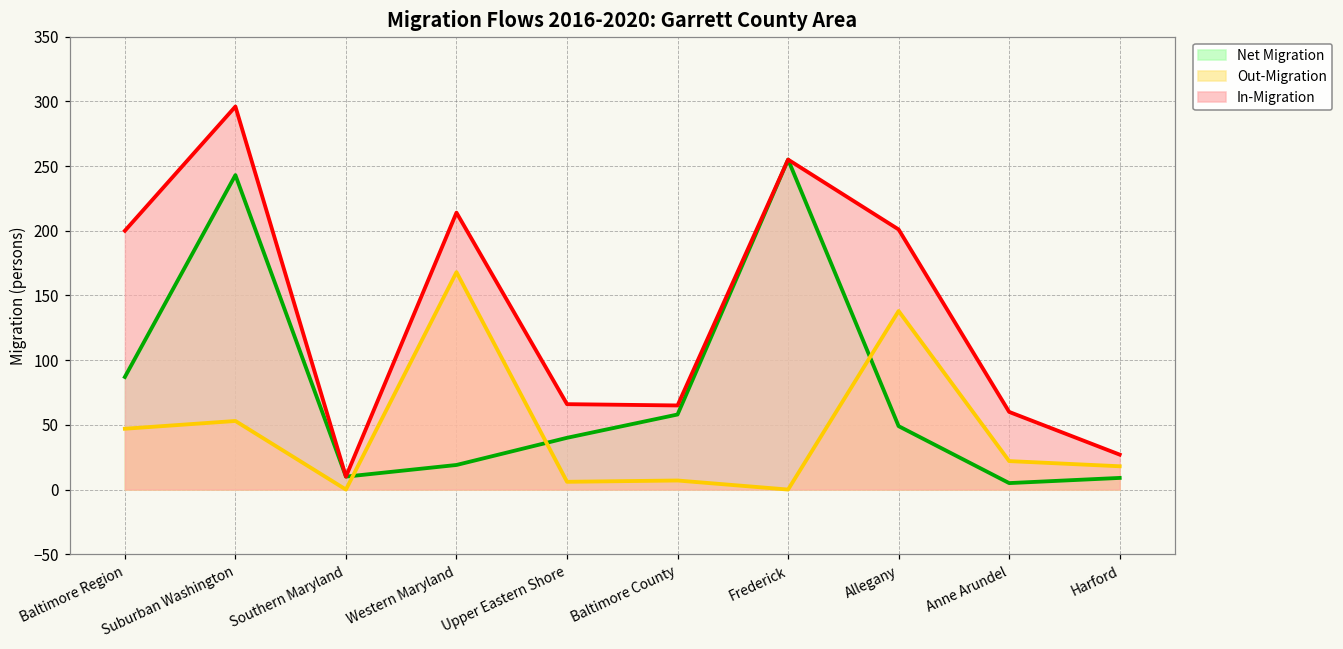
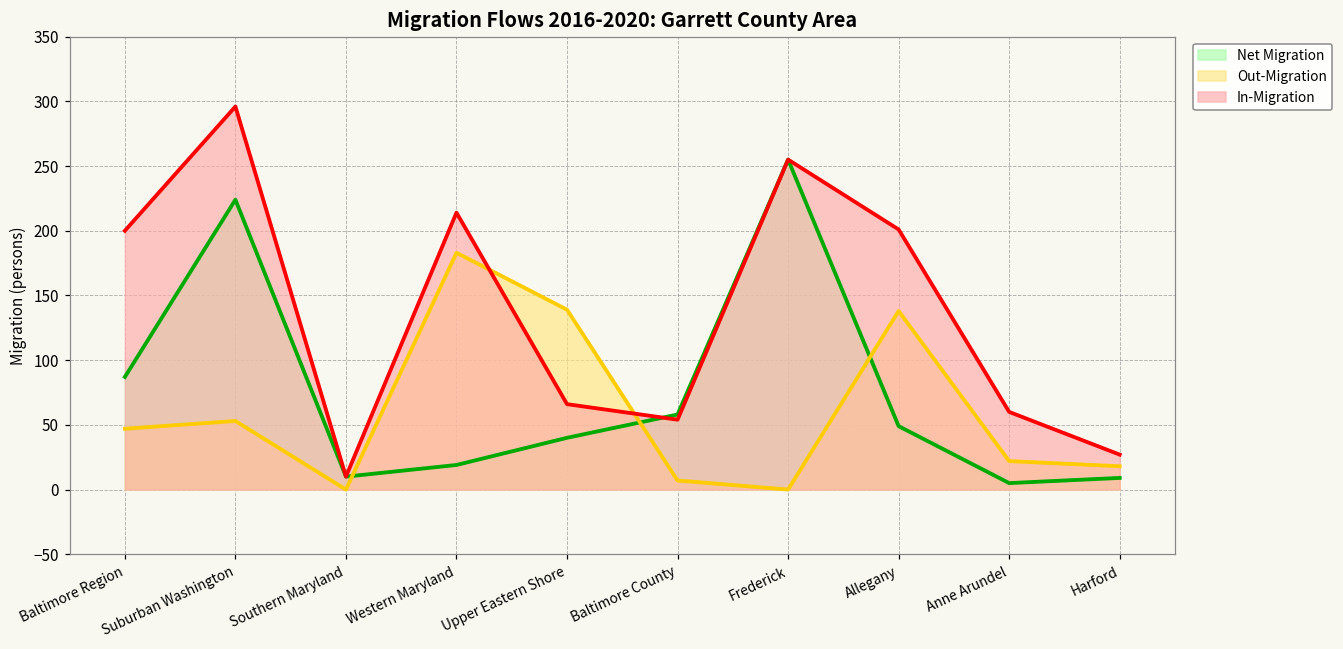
  {
    "Net Migration": {
      "Baltimore Region": 87,
-     "Suburban Washington": 243,
+     "Suburban Washington": 224,
      "Western Maryland": 19,
      "Upper Eastern Shore": 40,
      "Baltimore County": 58,
      "Allegany": 49,
      "Anne Arundel": 5,
      "Harford": 9
    },
    "Out-Migration": {
      "Baltimore Region": 47,
      "Suburban Washington": 53,
      "Southern Maryland": 0,
-     "Western Maryland": 168,
-     "Upper Eastern Shore": 6,
+     "Western Maryland": 183,
+     "Upper Eastern Shore": 139,
      "Baltimore County": 7,
      "Frederick": 0,
      "Allegany": 138,
      "Anne Arundel": 22,
      "Harford": 18
    },
    "In-Migration": {
      "Baltimore Region": 200,
      "Suburban Washington": 296,
      "Western Maryland": 214,
      "Upper Eastern Shore": 66,
-     "Baltimore County": 65,
+     "Baltimore County": 54,
      "Allegany": 201,
      "Anne Arundel": 60,
      "Harford": 27
    }
  }
